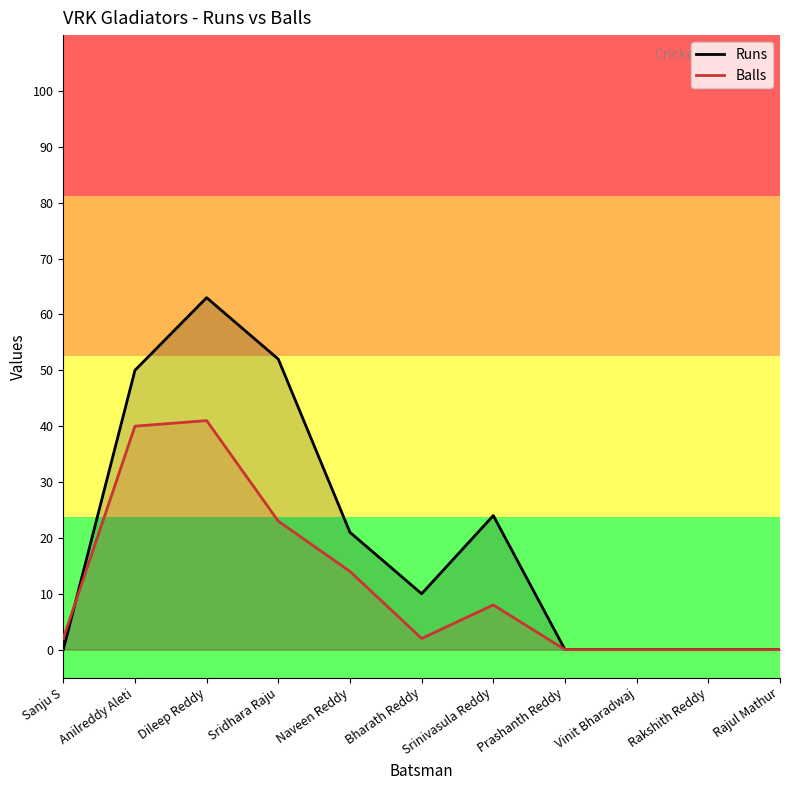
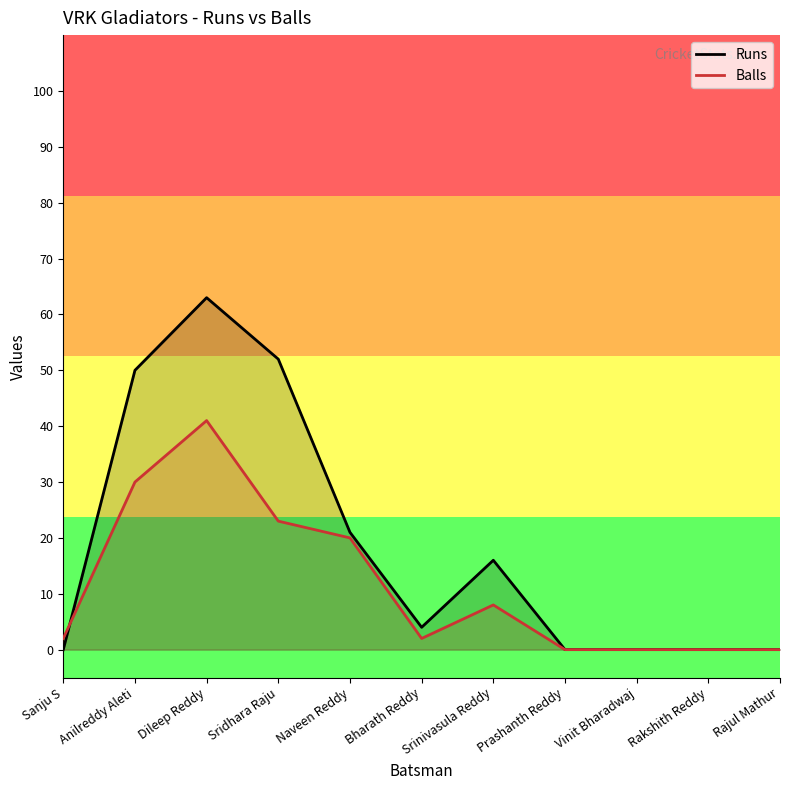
  {
    "Runs": {
      "Sanju S": 0,
      "Anilreddy Aleti": 50,
      "Dileep Reddy": 63,
      "Sridhara Raju": 52,
      "Naveen Reddy": 21,
-     "Bharath Reddy": 10,
-     "Srinivasula Reddy": 24
+     "Bharath Reddy": 4,
+     "Srinivasula Reddy": 16
    },
    "Balls": {
      "Sanju S": 2,
-     "Anilreddy Aleti": 40,
+     "Anilreddy Aleti": 30,
      "Dileep Reddy": 41,
      "Sridhara Raju": 23,
-     "Naveen Reddy": 14,
+     "Naveen Reddy": 20,
      "Bharath Reddy": 2,
      "Srinivasula Reddy": 8
    }
  }
